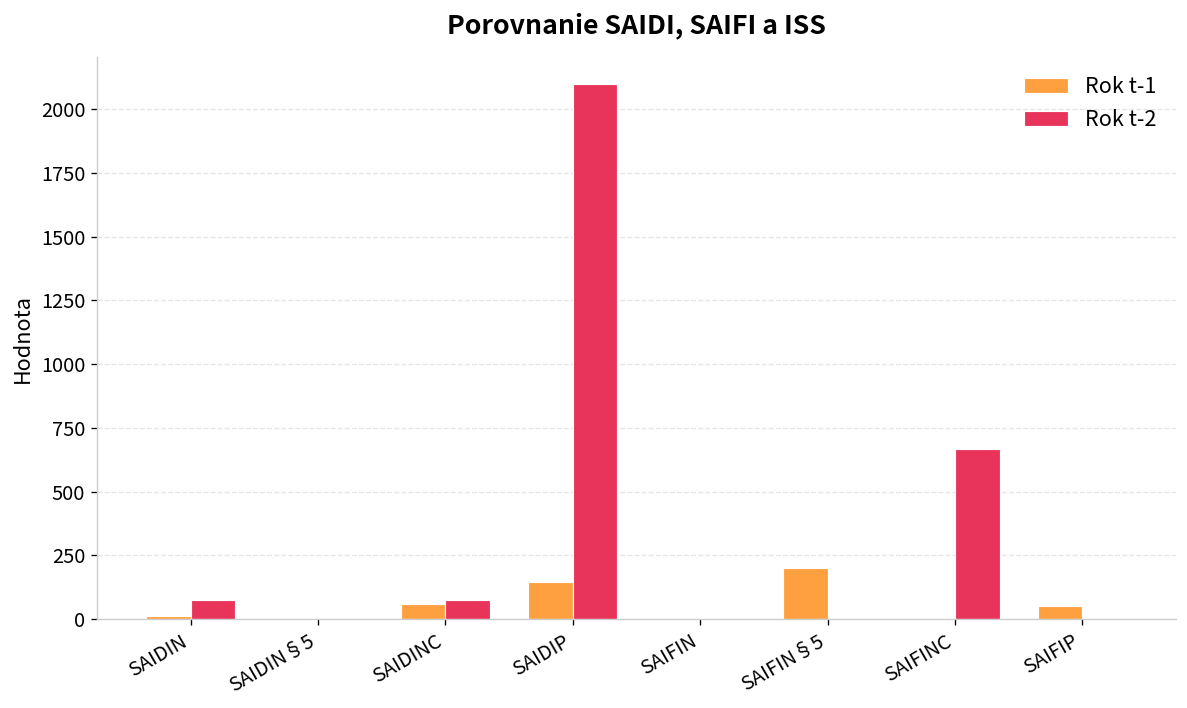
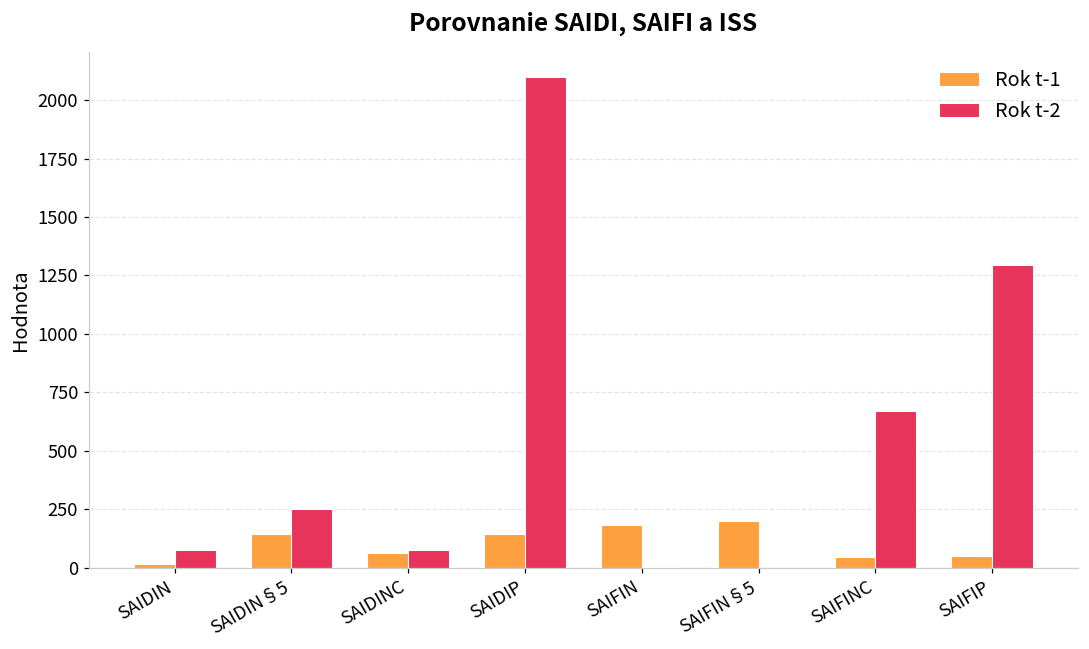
  {
    "Rok t-1": {
      "SAIDIN": 10,
-     "SAIDIN§5": 0,
+     "SAIDIN§5": 140,
      "SAIDINC": 60,
      "SAIDIP": 150,
-     "SAIFIN": 0,
+     "SAIFIN": 180,
      "SAIFIN§5": 200,
-     "SAIFINC": 0,
+     "SAIFINC": 40,
      "SAIFIP": 50
    },
    "Rok t-2": {
      "SAIDIN": 70,
-     "SAIDIN§5": 0,
+     "SAIDIN§5": 250,
      "SAIDINC": 70,
      "SAIDIP": 2100,
      "SAIFIN§5": 0,
      "SAIFINC": 670,
-     "SAIFIP": 0
+     "SAIFIP": 1290
    }
  }
